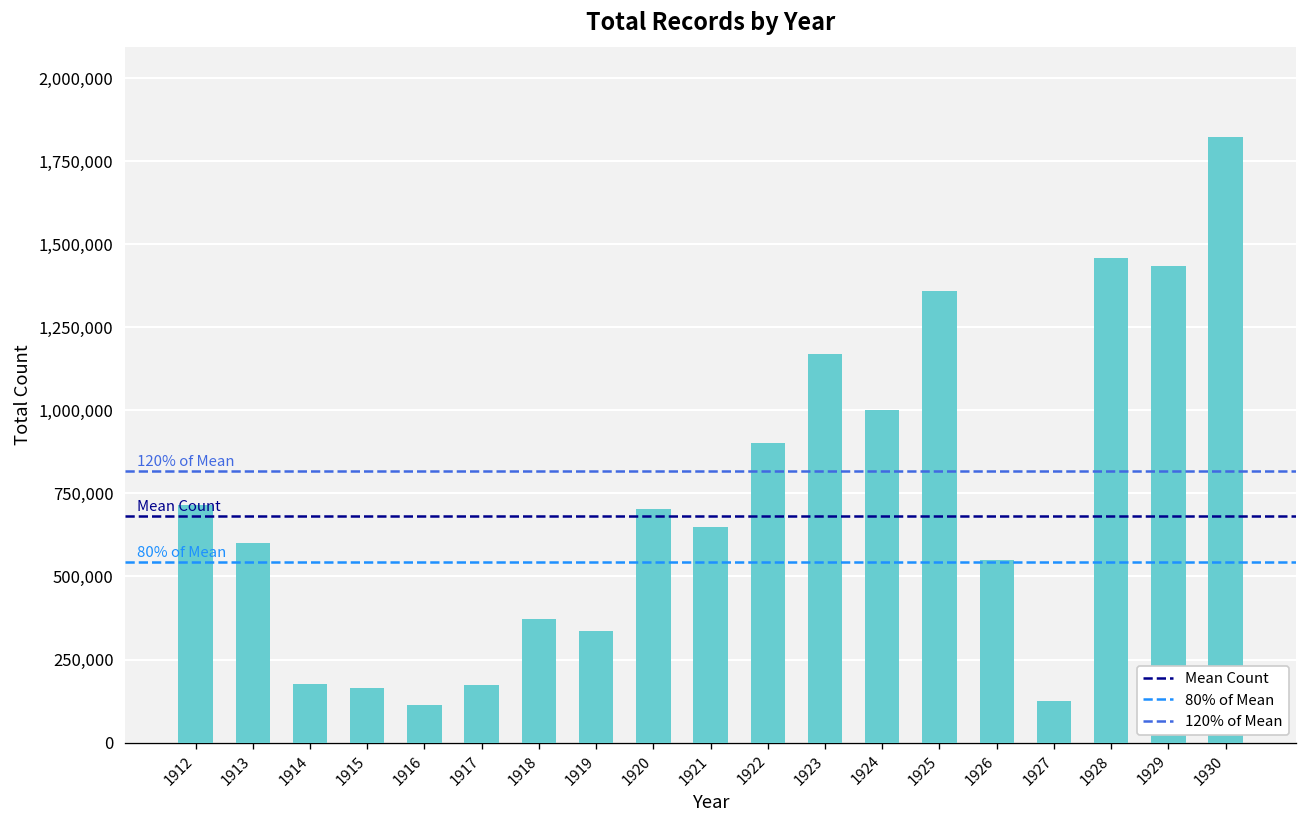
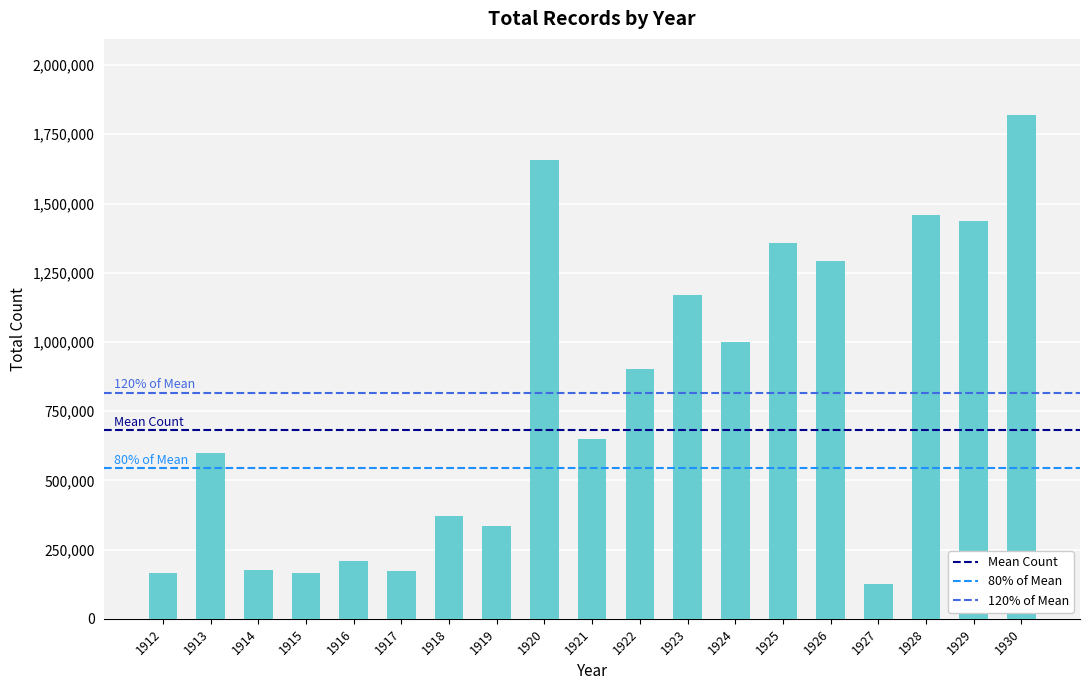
  {
-   "1912": "720,000",
+   "1912": "170,000",
    "1913": "600,000",
    "1914": "180,000",
    "1915": "170,000",
-   "1916": "110,000",
+   "1916": "210,000",
    "1917": "170,000",
    "1918": "370,000",
    "1919": "330,000",
-   "1920": "700,000",
+   "1920": "1,660,000",
    "1921": "650,000",
    "1922": "900,000",
    "1923": "1,170,000",
    "1924": "1,000,000",
    "1925": "1,360,000",
-   "1926": "550,000",
+   "1926": "1,290,000",
    "1927": "130,000",
    "1928": "1,460,000",
    "1929": "1,440,000",
    "1930": "1,820,000"
  }
